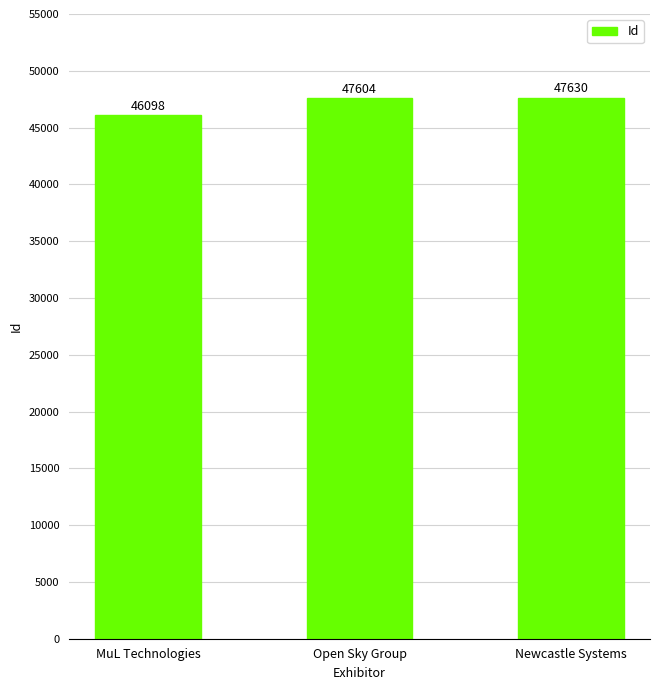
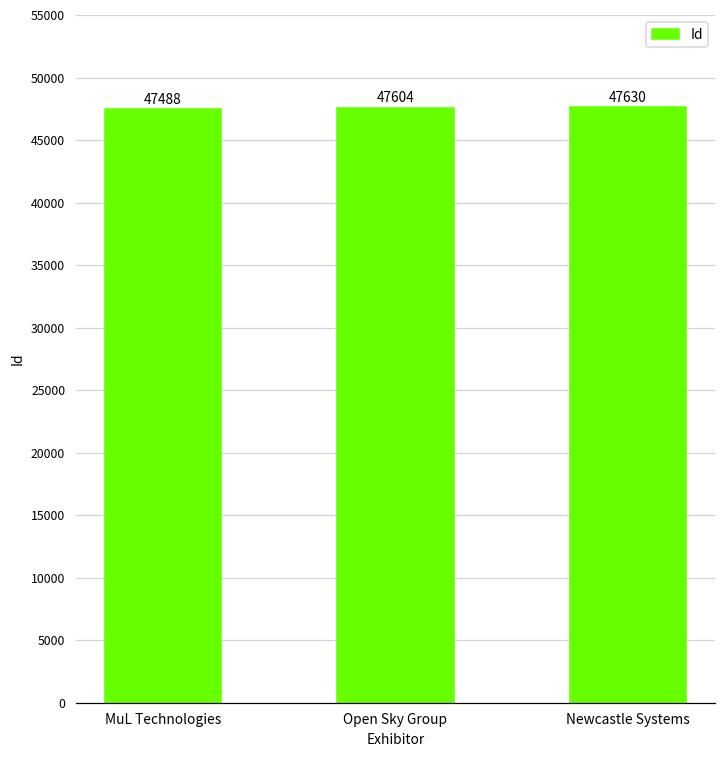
  {
-   "MuL Technologies": 46098,
+   "MuL Technologies": 47488,
    "Open Sky Group": 47604,
    "Newcastle Systems": 47630
  }
